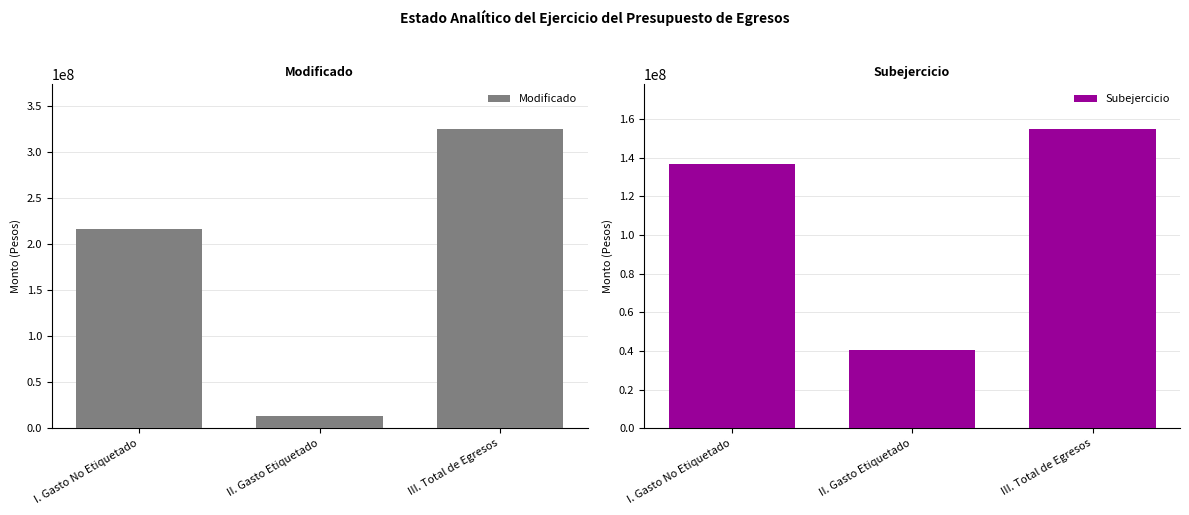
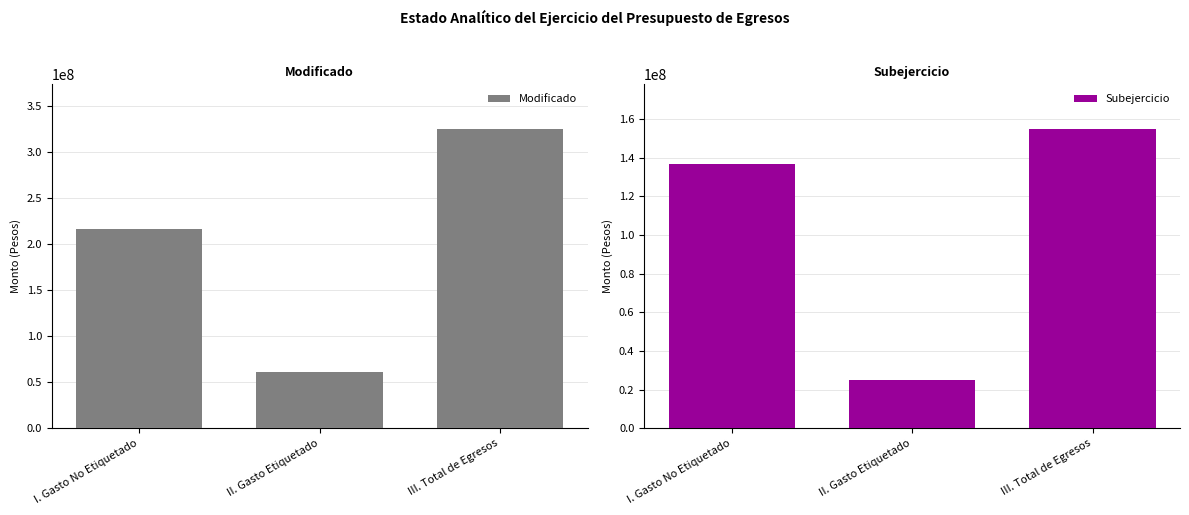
  {
    "Modificado": {
      "I. Gasto No Etiquetado": 220000000,
-     "II. Gasto Etiquetado": 10000000,
+     "II. Gasto Etiquetado": 60000000,
      "III. Total de Egresos": 320000000
    },
    "Subejercicio": {
      "I. Gasto No Etiquetado": 136000000,
-     "II. Gasto Etiquetado": 41000000,
+     "II. Gasto Etiquetado": 25000000,
      "III. Total de Egresos": 155000000
    }
  }
